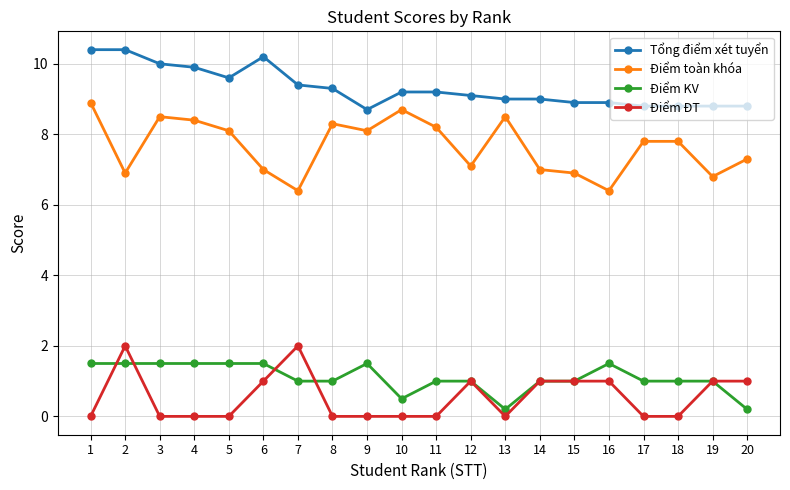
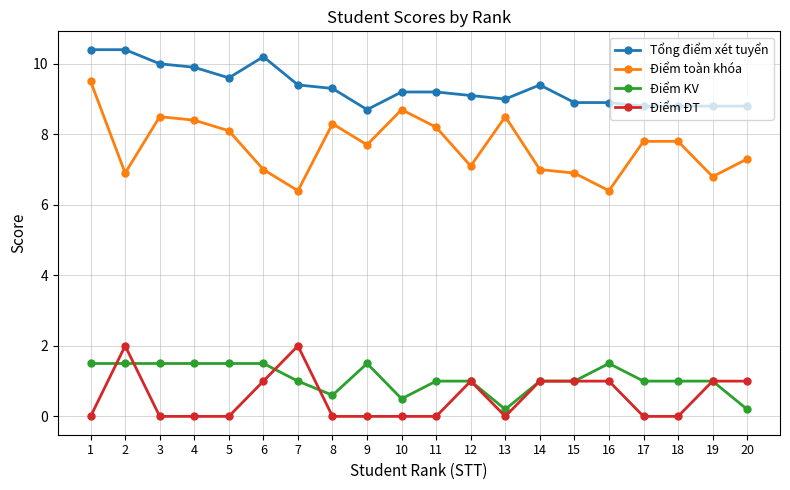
  {
    "Tổng điểm xét tuyển": {
      "1": 10.4,
      "2": 10.4,
      "3": 10.0,
      "4": 9.9,
      "5": 9.6,
      "6": 10.2,
      "7": 9.4,
      "8": 9.3,
      "9": 8.7,
      "10": 9.2,
      "11": 9.2,
      "12": 9.1,
      "13": 9.0,
-     "14": 9.0,
+     "14": 9.4,
      "15": 8.9,
      "16": 8.9
    },
    "Điểm toàn khóa": {
-     "1": 8.9,
+     "1": 9.5,
      "2": 6.9,
      "3": 8.5,
      "4": 8.4,
      "5": 8.1,
      "6": 7.0,
      "7": 6.4,
      "8": 8.3,
-     "9": 8.1,
+     "9": 7.7,
      "10": 8.7,
      "11": 8.2,
      "12": 7.1,
      "13": 8.5,
      "14": 7.0,
      "15": 6.9,
      "16": 6.4,
      "17": 7.8,
      "18": 7.8,
      "19": 6.8,
      "20": 7.3
    },
    "Điểm KV": {
      "1": 1.5,
      "2": 1.5,
      "3": 1.5,
      "4": 1.5,
      "5": 1.5,
      "6": 1.5,
      "7": 1.0,
-     "8": 1.0,
+     "8": 0.6,
      "9": 1.5,
      "10": 0.5,
      "11": 1.0,
      "13": 0.2,
      "16": 1.5,
      "17": 1.0,
      "18": 1.0,
      "20": 0.2
    },
    "Điểm ĐT": {
      "1": 0.0,
      "2": 2.0,
      "3": 0.0,
      "4": 0.0,
      "5": 0.0,
      "6": 1.0,
      "7": 2.0,
      "8": 0.0,
      "9": 0.0,
      "10": 0.0,
      "11": 0.0,
      "13": 0.0,
      "16": 1.0,
      "17": 0.0,
      "18": 0.0,
      "20": 1.0
    }
  }
